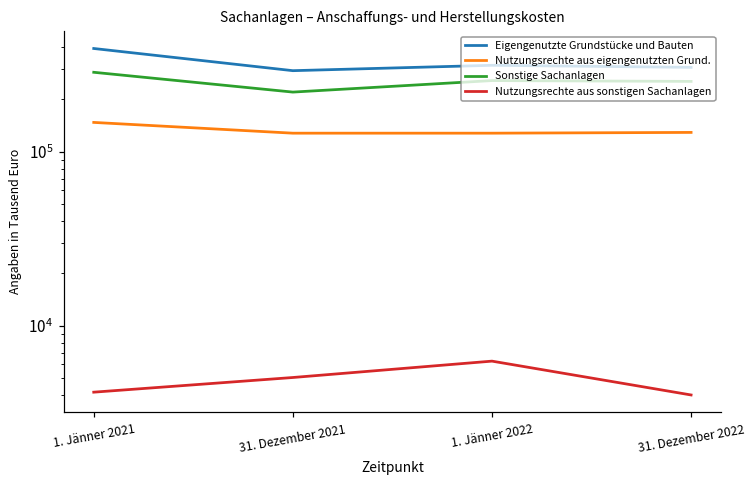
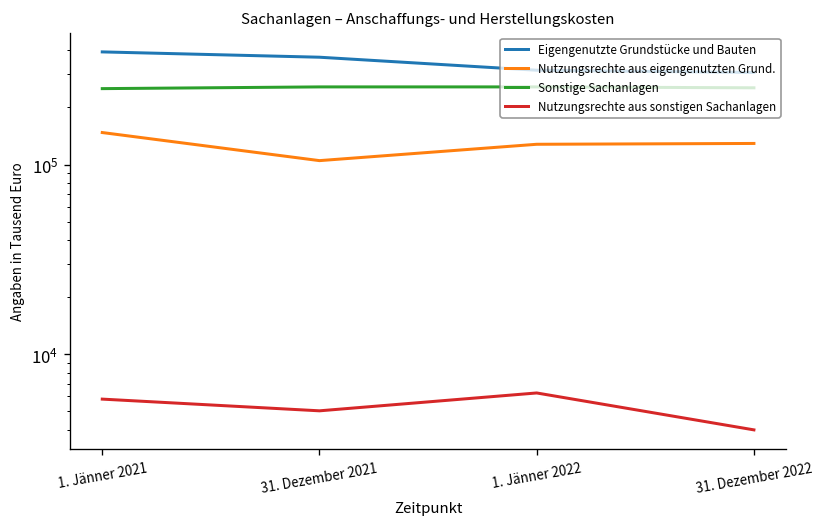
  {
    "Eigengenutzte Grundstücke und Bauten": {
      "1. Jänner 2021": 390000,
-     "31. Dezember 2021": 290000
+     "31. Dezember 2021": 370000
    },
    "Nutzungsrechte aus eigengenutzten Grund.": {
      "1. Jänner 2021": 150000,
-     "31. Dezember 2021": 130000,
+     "31. Dezember 2021": 100000,
      "1. Jänner 2022": 130000,
      "31. Dezember 2022": 130000
    },
    "Sonstige Sachanlagen": {
-     "1. Jänner 2021": 290000,
-     "31. Dezember 2021": 220000
+     "1. Jänner 2021": 250000,
+     "31. Dezember 2021": 260000
    },
    "Nutzungsrechte aus sonstigen Sachanlagen": {
-     "1. Jänner 2021": 4100,
+     "1. Jänner 2021": 5800,
      "31. Dezember 2021": 5000,
      "1. Jänner 2022": 6300,
      "31. Dezember 2022": 4000
    }
  }
